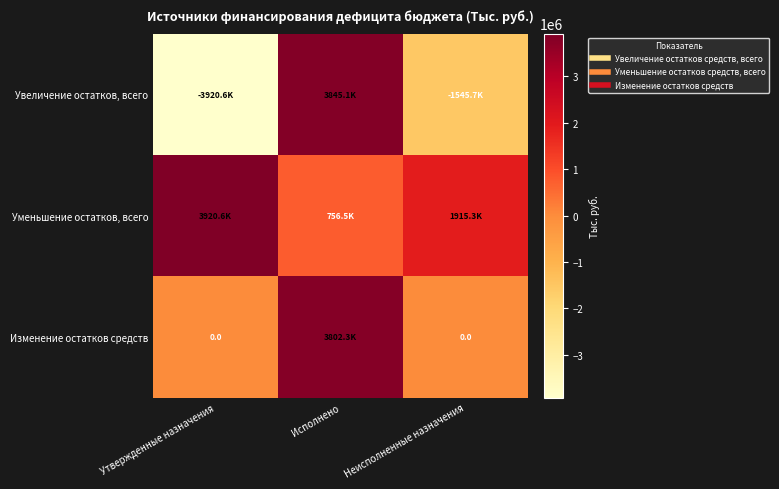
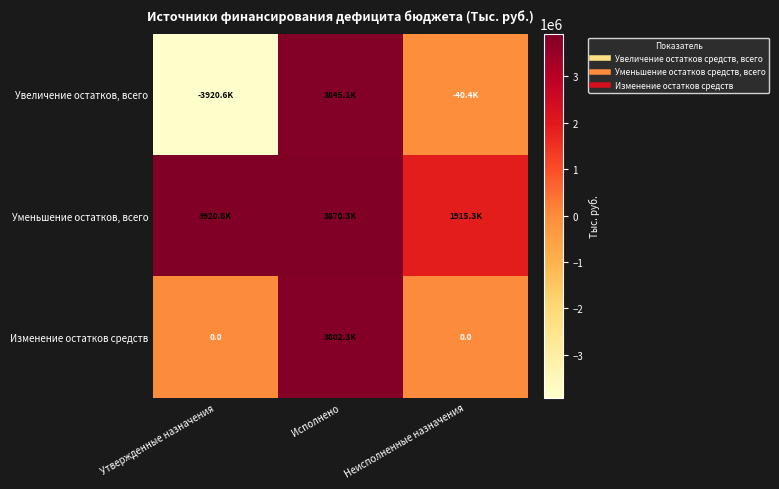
  {
    "Увеличение остатков, всего": {
      "Утвержденные назначения": "-3920.6K",
      "Исполнено": "3845.1K",
-     "Неисполненные назначения": "-1545.7K"
+     "Неисполненные назначения": "-40.4K"
    },
    "Уменьшение остатков, всего": {
      "Утвержденные назначения": "3920.6K",
-     "Исполнено": "756.5K",
+     "Исполнено": "3870.3K",
      "Неисполненные назначения": "1915.3K"
    },
    "Изменение остатков средств": {
      "Утвержденные назначения": "0.0",
      "Исполнено": "3802.3K",
      "Неисполненные назначения": "0.0"
    }
  }
